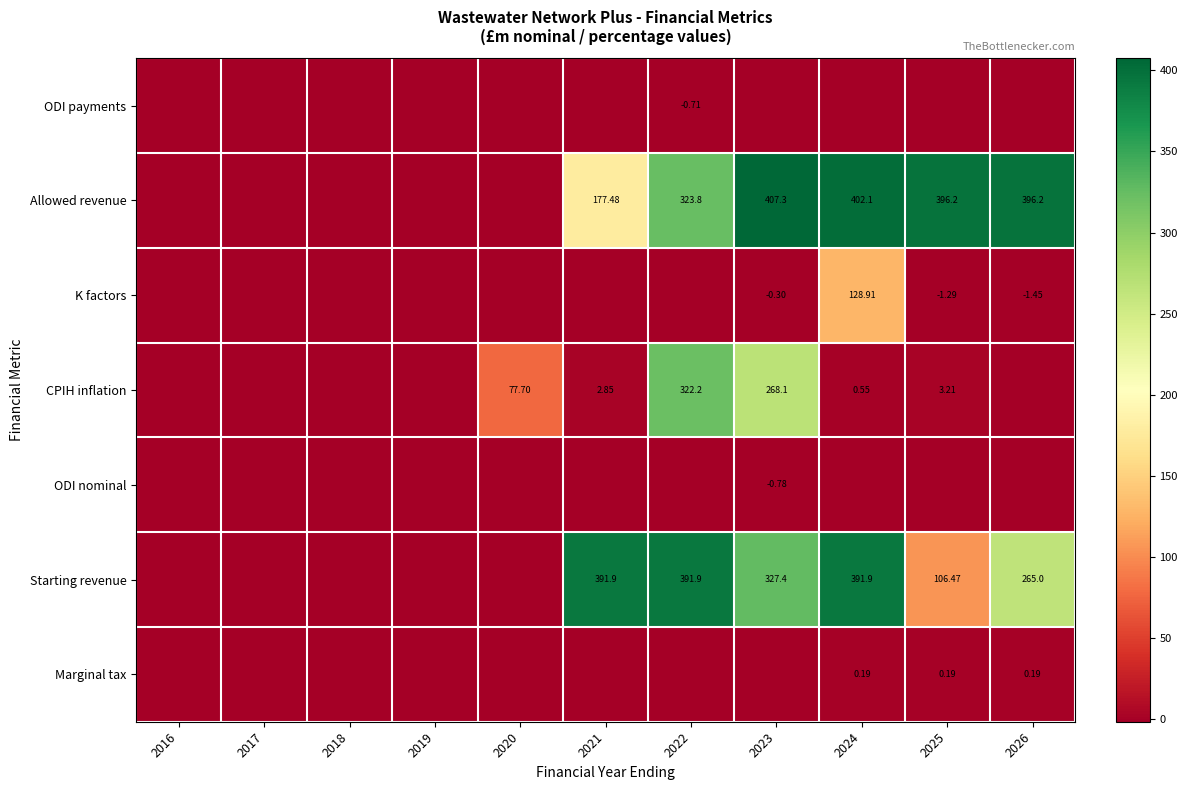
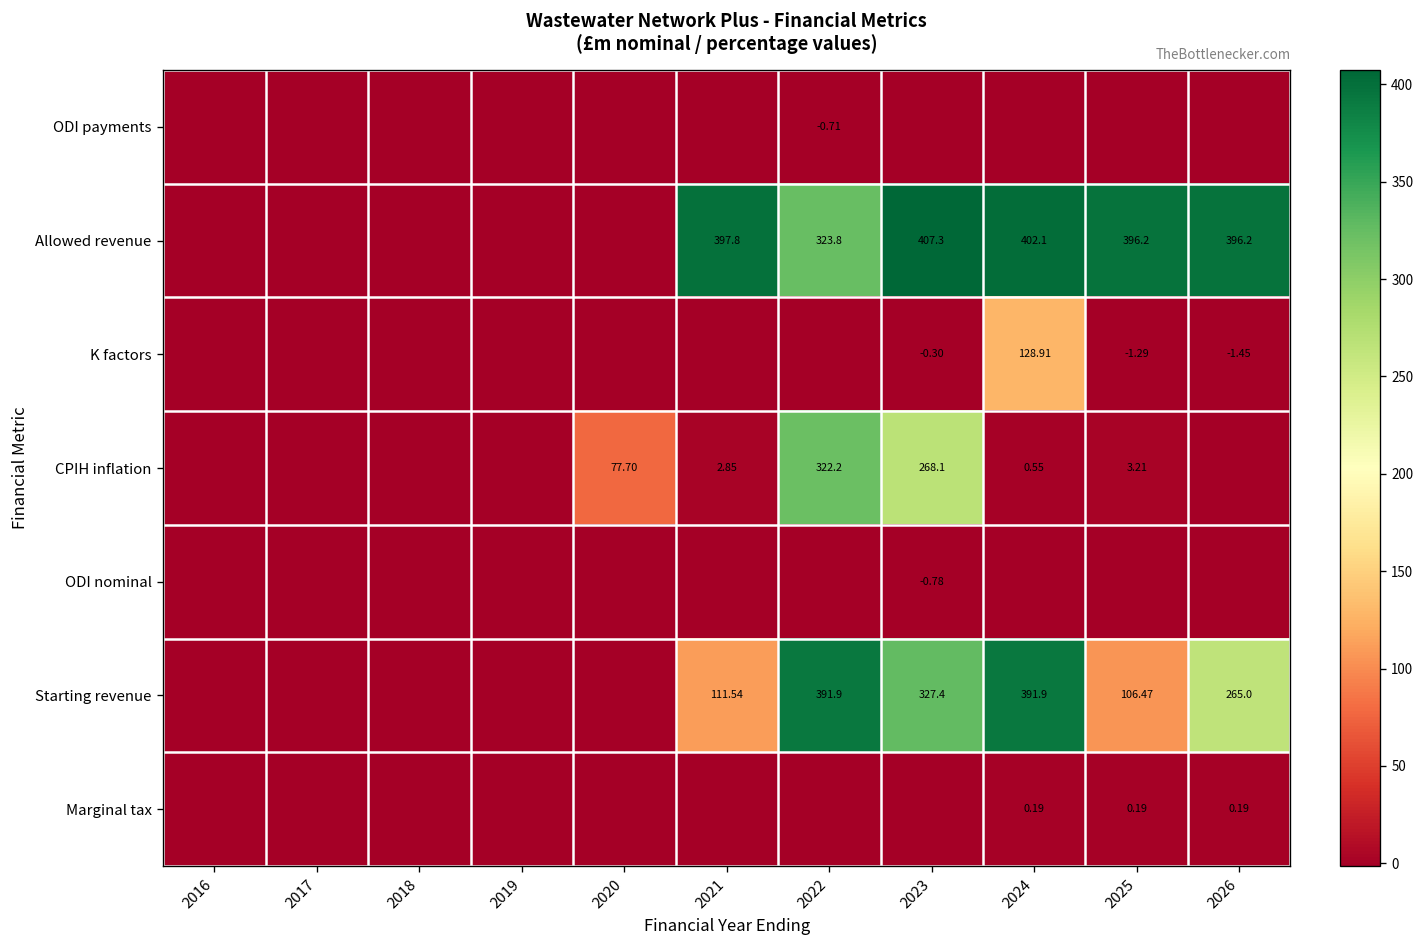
  {
    "ODI payments": {
      "2022": -0.71
    },
    "Allowed revenue": {
-     "2021": 177.48,
+     "2021": 397.8,
      "2022": 323.8,
      "2023": 407.3,
      "2024": 402.1,
      "2025": 396.2,
      "2026": 396.2
    },
    "K factors": {
      "2023": -0.30,
      "2024": 128.91,
      "2025": -1.29,
      "2026": -1.45
    },
    "CPIH inflation": {
      "2020": 77.70,
      "2021": 2.85,
      "2022": 322.2,
      "2023": 268.1,
      "2024": 0.55,
      "2025": 3.21
    },
    "ODI nominal": {
      "2023": -0.78
    },
    "Starting revenue": {
-     "2021": 391.9,
+     "2021": 111.54,
      "2022": 391.9,
      "2023": 327.4,
      "2024": 391.9,
      "2025": 106.47,
      "2026": 265.0
    },
    "Marginal tax": {
      "2024": 0.19,
      "2025": 0.19,
      "2026": 0.19
    }
  }
